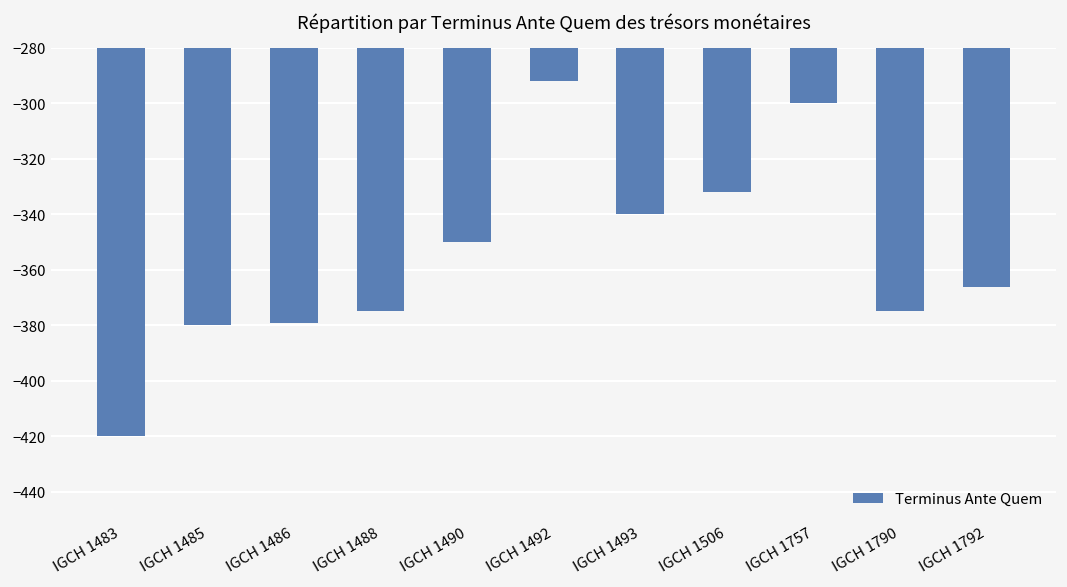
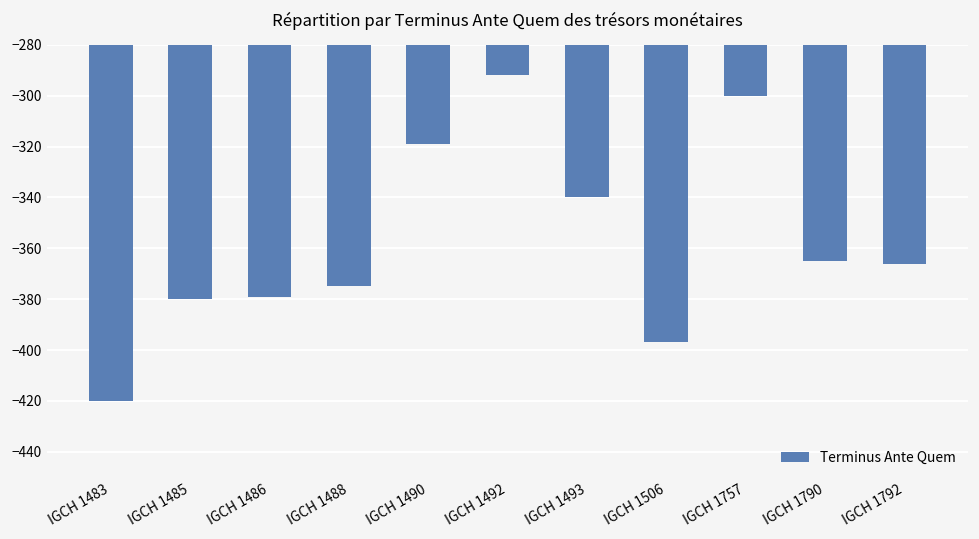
  {
    "IGCH 1483": -420,
    "IGCH 1485": -380,
    "IGCH 1486": -379,
    "IGCH 1488": -375,
-   "IGCH 1490": -350,
+   "IGCH 1490": -319,
    "IGCH 1492": -292,
    "IGCH 1493": -340,
-   "IGCH 1506": -332,
+   "IGCH 1506": -397,
    "IGCH 1757": -300,
-   "IGCH 1790": -375,
+   "IGCH 1790": -365,
    "IGCH 1792": -366
  }
